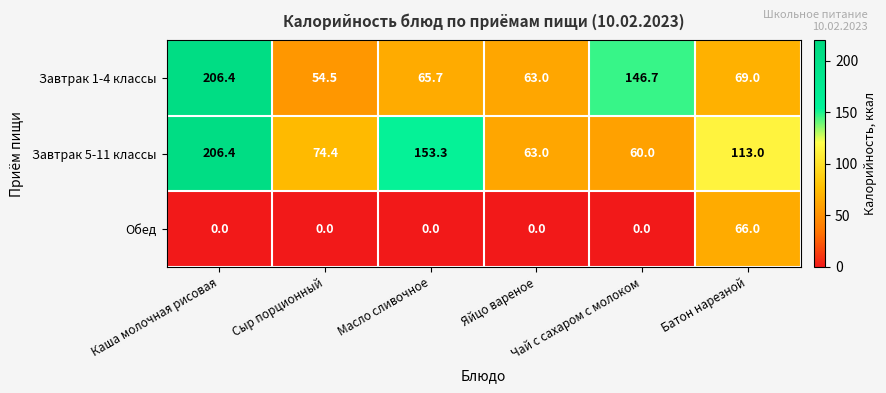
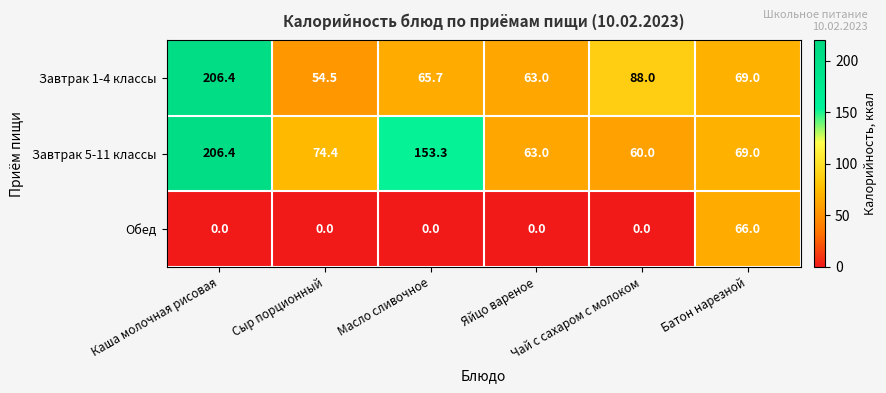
  {
    "Завтрак 1-4 классы": {
      "Каша молочная рисовая": 206.4,
      "Сыр порционный": 54.5,
      "Масло сливочное": 65.7,
      "Яйцо вареное": 63.0,
-     "Чай с сахаром с молоком": 146.7,
+     "Чай с сахаром с молоком": 88.0,
      "Батон нарезной": 69.0
    },
    "Завтрак 5-11 классы": {
      "Каша молочная рисовая": 206.4,
      "Сыр порционный": 74.4,
      "Масло сливочное": 153.3,
      "Яйцо вареное": 63.0,
      "Чай с сахаром с молоком": 60.0,
-     "Батон нарезной": 113.0
+     "Батон нарезной": 69.0
    },
    "Обед": {
      "Каша молочная рисовая": 0.0,
      "Сыр порционный": 0.0,
      "Масло сливочное": 0.0,
      "Яйцо вареное": 0.0,
      "Чай с сахаром с молоком": 0.0,
      "Батон нарезной": 66.0
    }
  }
